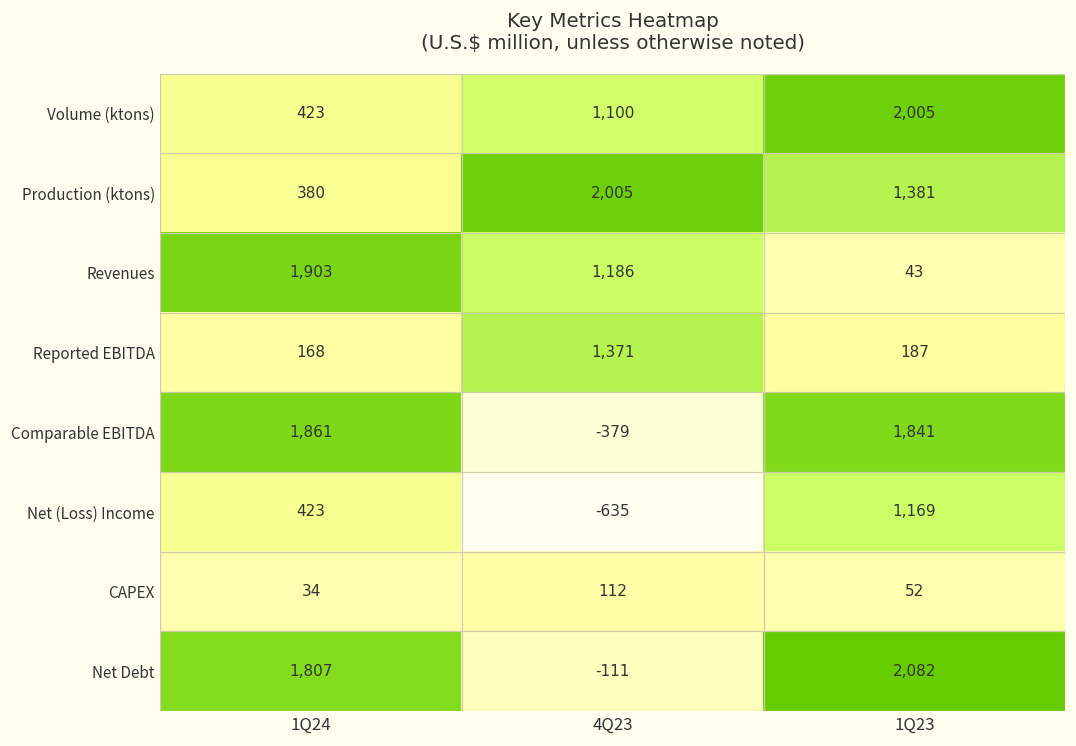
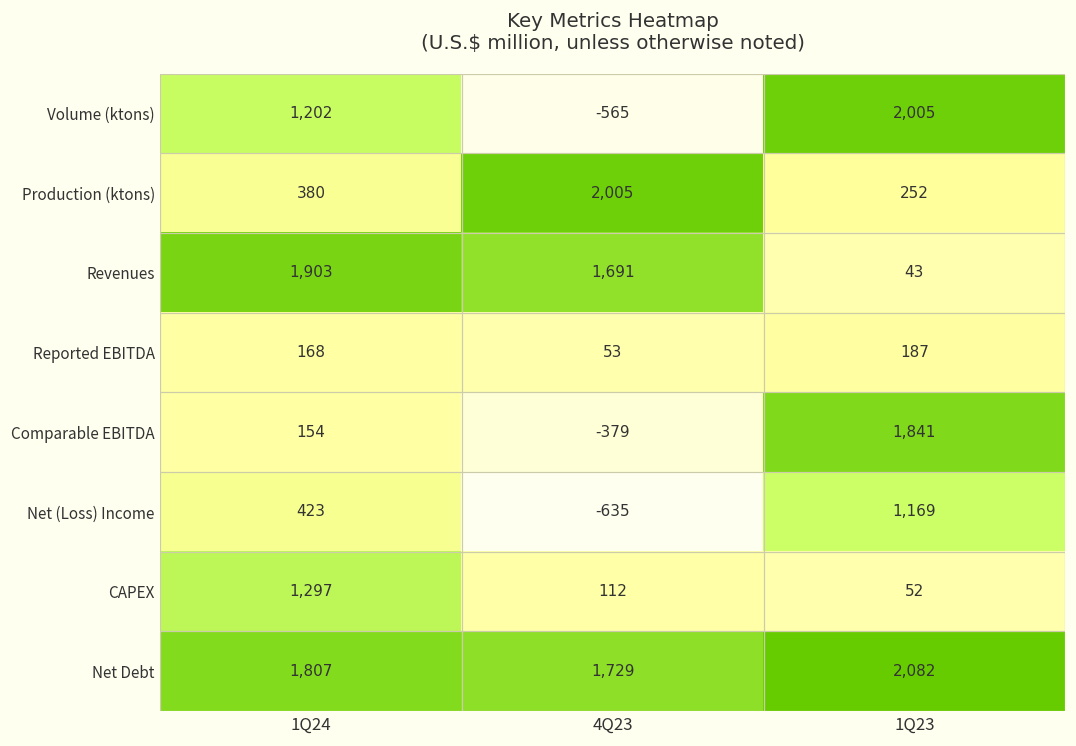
  {
    "Volume (ktons)": {
-     "1Q24": "423",
-     "4Q23": "1,100",
+     "1Q24": "1,202",
+     "4Q23": "-565",
      "1Q23": "2,005"
    },
    "Production (ktons)": {
      "1Q24": "380",
      "4Q23": "2,005",
-     "1Q23": "1,381"
+     "1Q23": "252"
    },
    "Revenues": {
      "1Q24": "1,903",
-     "4Q23": "1,186",
+     "4Q23": "1,691",
      "1Q23": "43"
    },
    "Reported EBITDA": {
      "1Q24": "168",
-     "4Q23": "1,371",
+     "4Q23": "53",
      "1Q23": "187"
    },
    "Comparable EBITDA": {
-     "1Q24": "1,861",
+     "1Q24": "154",
      "4Q23": "-379",
      "1Q23": "1,841"
    },
    "Net (Loss) Income": {
      "1Q24": "423",
      "4Q23": "-635",
      "1Q23": "1,169"
    },
    "CAPEX": {
-     "1Q24": "34",
+     "1Q24": "1,297",
      "4Q23": "112",
      "1Q23": "52"
    },
    "Net Debt": {
      "1Q24": "1,807",
-     "4Q23": "-111",
+     "4Q23": "1,729",
      "1Q23": "2,082"
    }
  }
